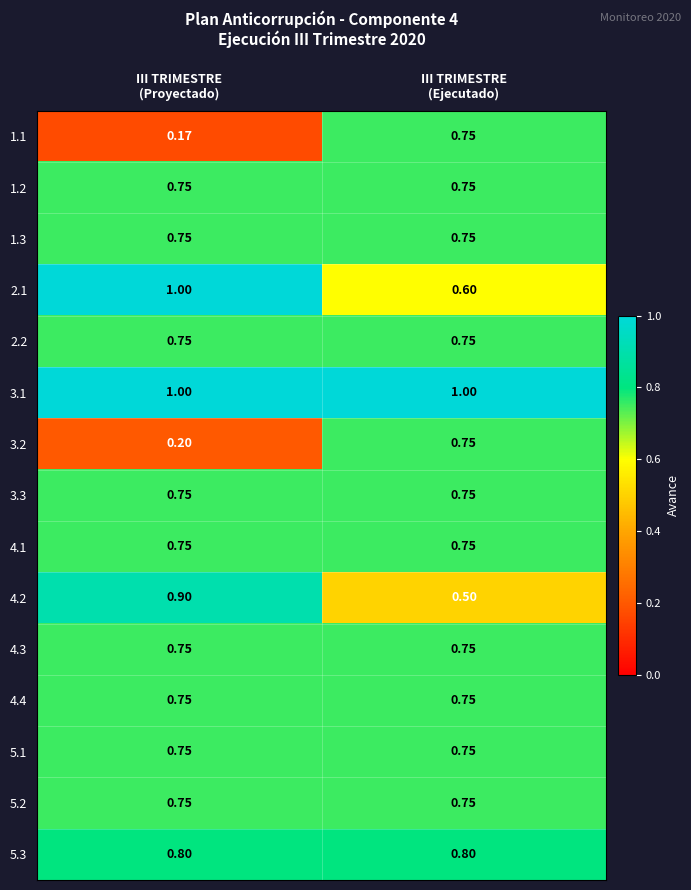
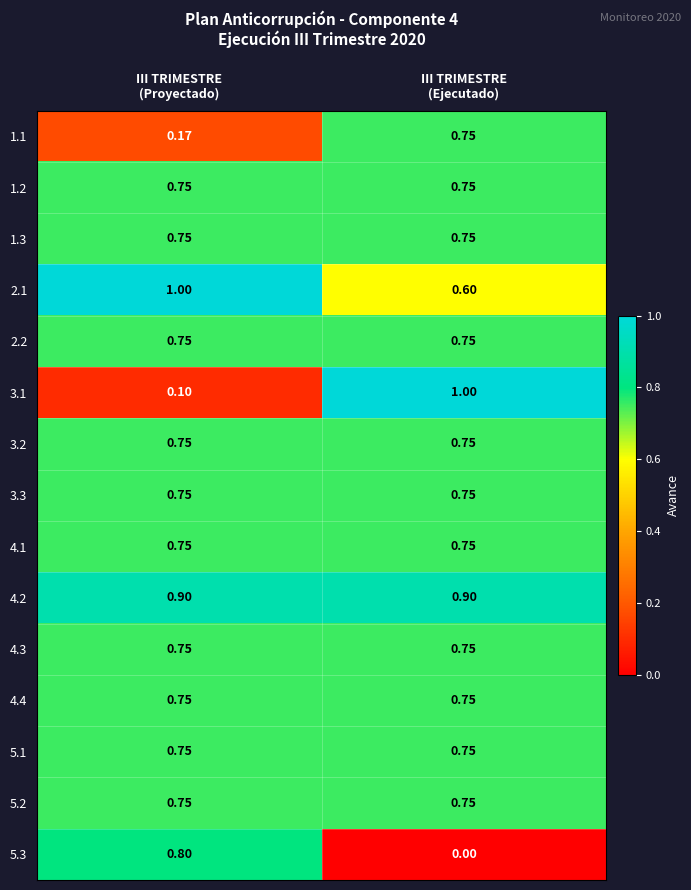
  {
    "1.1": {
      "III TRIMESTRE (Proyectado)": 0.17,
      "III TRIMESTRE (Ejecutado)": 0.75
    },
    "1.2": {
      "III TRIMESTRE (Proyectado)": 0.75,
      "III TRIMESTRE (Ejecutado)": 0.75
    },
    "1.3": {
      "III TRIMESTRE (Proyectado)": 0.75,
      "III TRIMESTRE (Ejecutado)": 0.75
    },
    "2.1": {
      "III TRIMESTRE (Proyectado)": 1.00,
      "III TRIMESTRE (Ejecutado)": 0.60
    },
    "2.2": {
      "III TRIMESTRE (Proyectado)": 0.75,
      "III TRIMESTRE (Ejecutado)": 0.75
    },
    "3.1": {
-     "III TRIMESTRE (Proyectado)": 1.00,
+     "III TRIMESTRE (Proyectado)": 0.10,
      "III TRIMESTRE (Ejecutado)": 1.00
    },
    "3.2": {
-     "III TRIMESTRE (Proyectado)": 0.20,
+     "III TRIMESTRE (Proyectado)": 0.75,
      "III TRIMESTRE (Ejecutado)": 0.75
    },
    "3.3": {
      "III TRIMESTRE (Proyectado)": 0.75,
      "III TRIMESTRE (Ejecutado)": 0.75
    },
    "4.1": {
      "III TRIMESTRE (Proyectado)": 0.75,
      "III TRIMESTRE (Ejecutado)": 0.75
    },
    "4.2": {
      "III TRIMESTRE (Proyectado)": 0.90,
-     "III TRIMESTRE (Ejecutado)": 0.50
+     "III TRIMESTRE (Ejecutado)": 0.90
    },
    "4.3": {
      "III TRIMESTRE (Proyectado)": 0.75,
      "III TRIMESTRE (Ejecutado)": 0.75
    },
    "4.4": {
      "III TRIMESTRE (Proyectado)": 0.75,
      "III TRIMESTRE (Ejecutado)": 0.75
    },
    "5.1": {
      "III TRIMESTRE (Proyectado)": 0.75,
      "III TRIMESTRE (Ejecutado)": 0.75
    },
    "5.2": {
      "III TRIMESTRE (Proyectado)": 0.75,
      "III TRIMESTRE (Ejecutado)": 0.75
    },
    "5.3": {
      "III TRIMESTRE (Proyectado)": 0.80,
-     "III TRIMESTRE (Ejecutado)": 0.80
+     "III TRIMESTRE (Ejecutado)": 0.00
    }
  }
